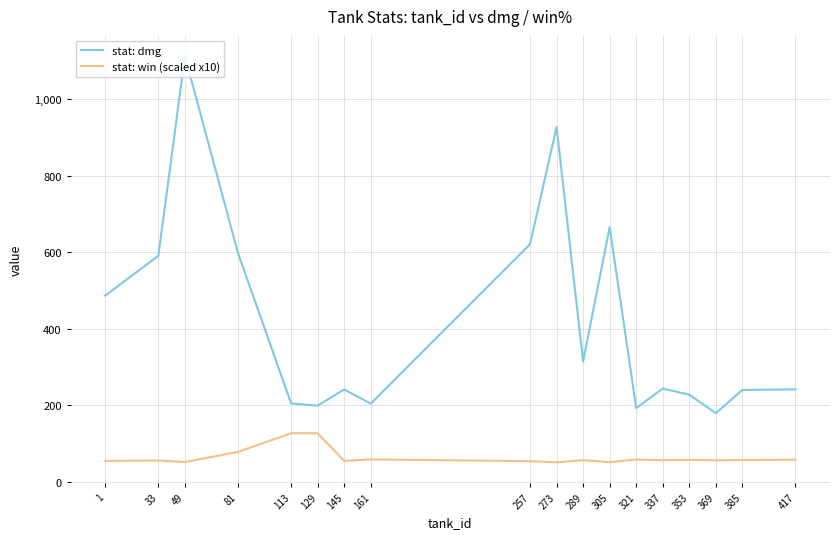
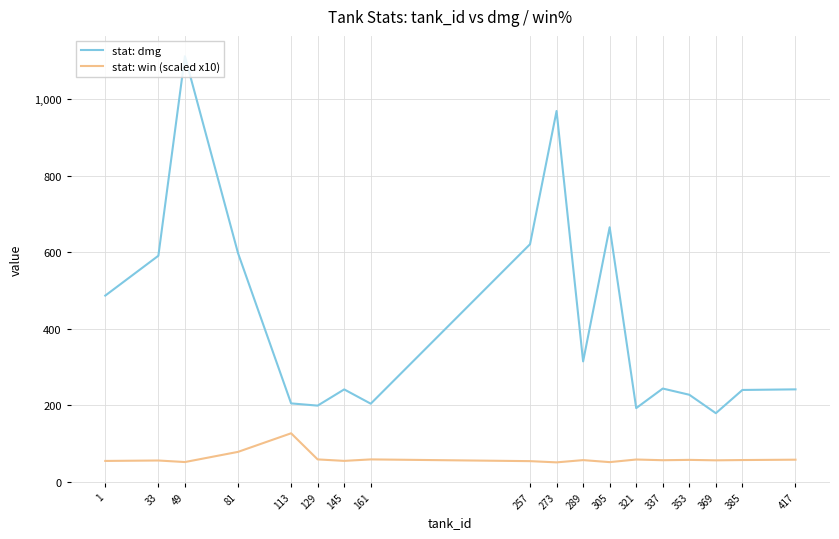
  {
    "stat: dmg": {
      "1": 490,
      "33": 590,
      "81": 600,
      "113": 210,
      "129": 200,
      "145": 240,
      "161": 200,
      "257": 620,
-     "273": 930,
+     "273": 970,
      "289": 310,
      "305": 670,
      "321": 190,
      "337": 240,
      "353": 230,
      "369": 180,
      "385": 240,
      "417": 240
    },
    "stat: win (scaled x10)": {
      "1": 50,
      "33": 60,
      "49": 50,
      "81": 80,
      "113": 130,
-     "129": 130,
+     "129": 60,
      "145": 60,
      "161": 60,
      "257": 50,
      "273": 50,
      "289": 60,
      "305": 50,
      "321": 60,
      "337": 60,
      "353": 60,
      "369": 60,
      "385": 60,
      "417": 60
    }
  }
